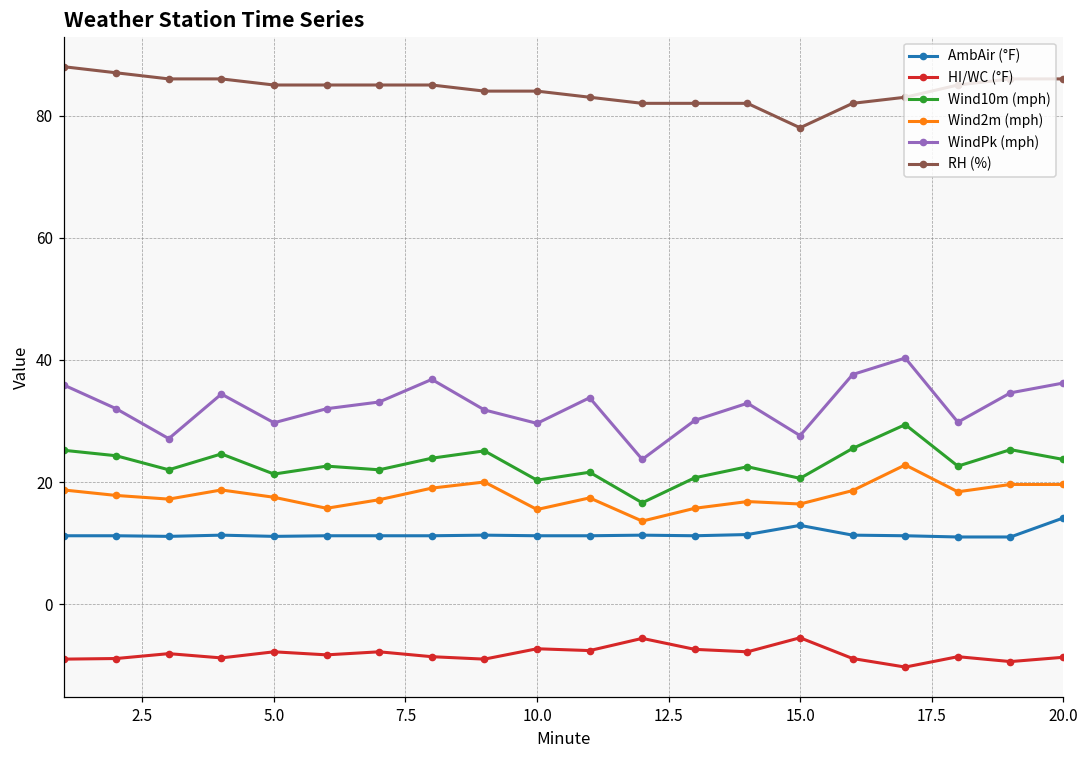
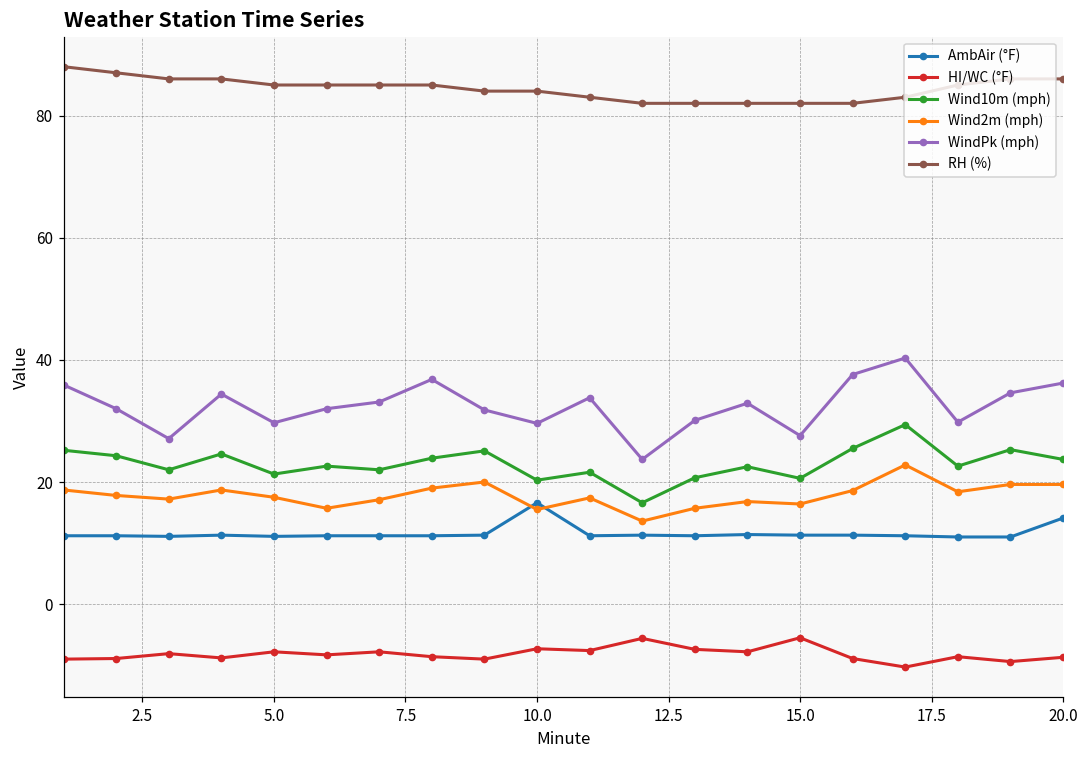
  {
    "AmbAir (°F)": {
      "5.0": 11,
-     "10.0": 11,
-     "15.0": 13,
+     "10.0": 17,
+     "15.0": 11,
      "20.0": 14
    },
    "HI/WC (°F)": {
      "5.0": -8,
      "10.0": -7,
      "15.0": -6,
      "20.0": -9
    },
    "Wind10m (mph)": {
      "5.0": 21,
      "10.0": 20,
      "15.0": 21,
      "20.0": 24
    },
    "Wind2m (mph)": {
      "5.0": 18,
      "10.0": 16,
      "15.0": 16,
      "20.0": 20
    },
    "WindPk (mph)": {
      "5.0": 30,
      "10.0": 30,
      "15.0": 28,
      "20.0": 36
    },
    "RH (%)": {
      "5.0": 85,
      "10.0": 84,
-     "15.0": 78,
+     "15.0": 82,
      "20.0": 86
    }
  }
